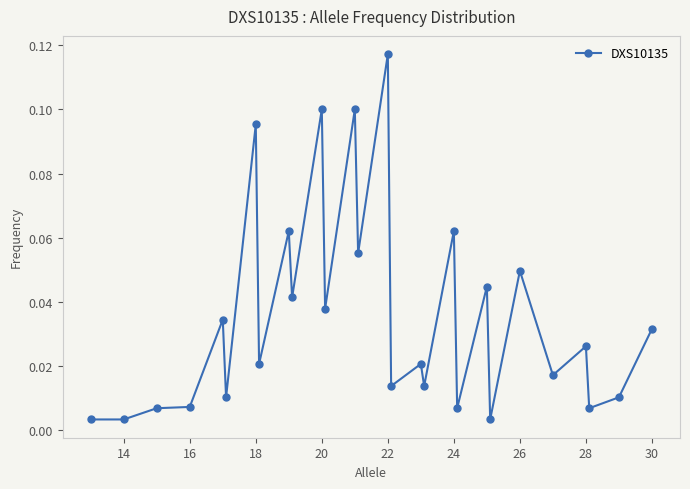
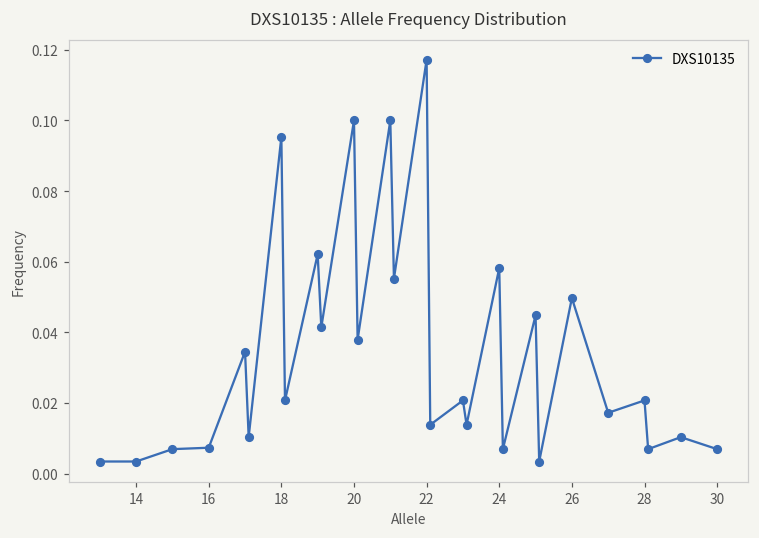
  {
    "14": 0.003,
    "16": 0.007,
    "18": 0.095,
    "20": 0.100,
    "22": 0.117,
-   "24": 0.062,
+   "24": 0.058,
    "26": 0.050,
-   "28": 0.026,
-   "30": 0.032
+   "28": 0.021,
+   "30": 0.007
  }
